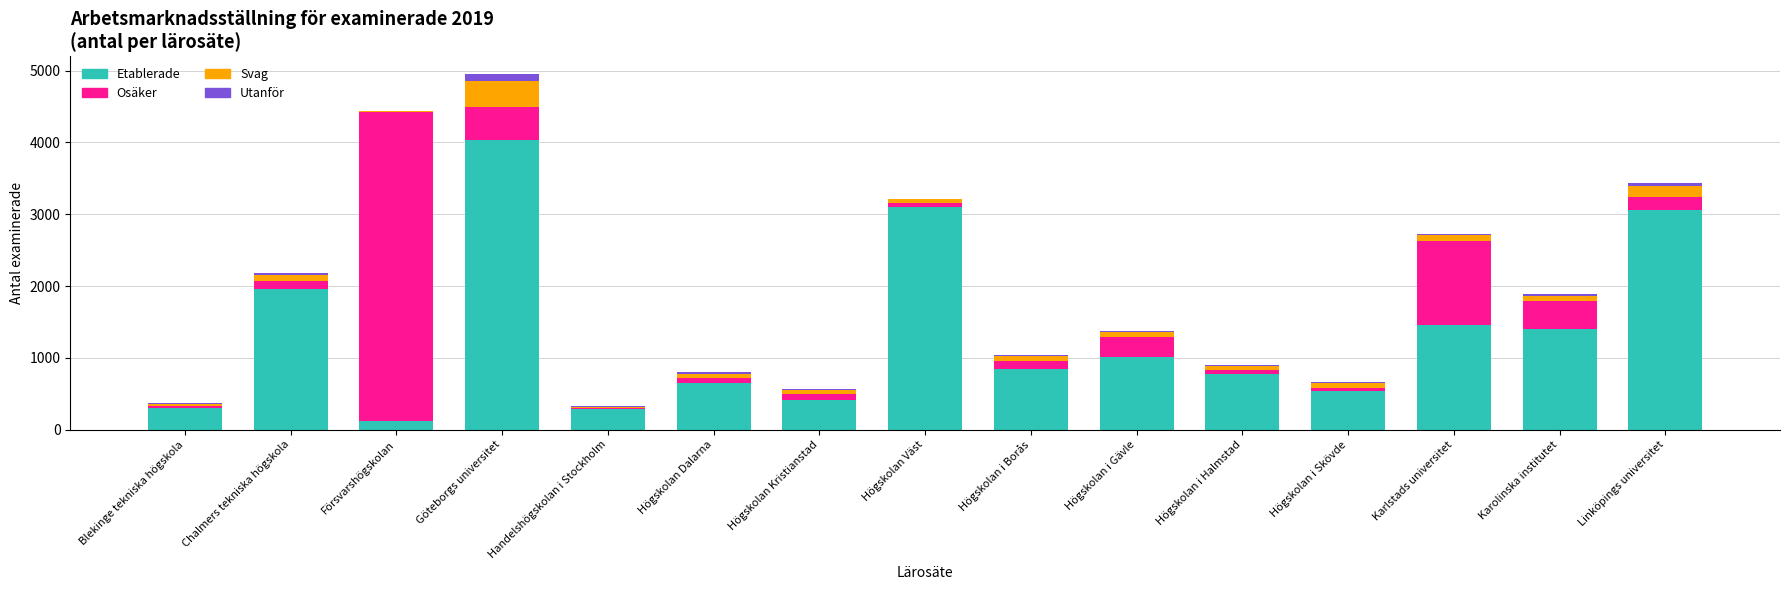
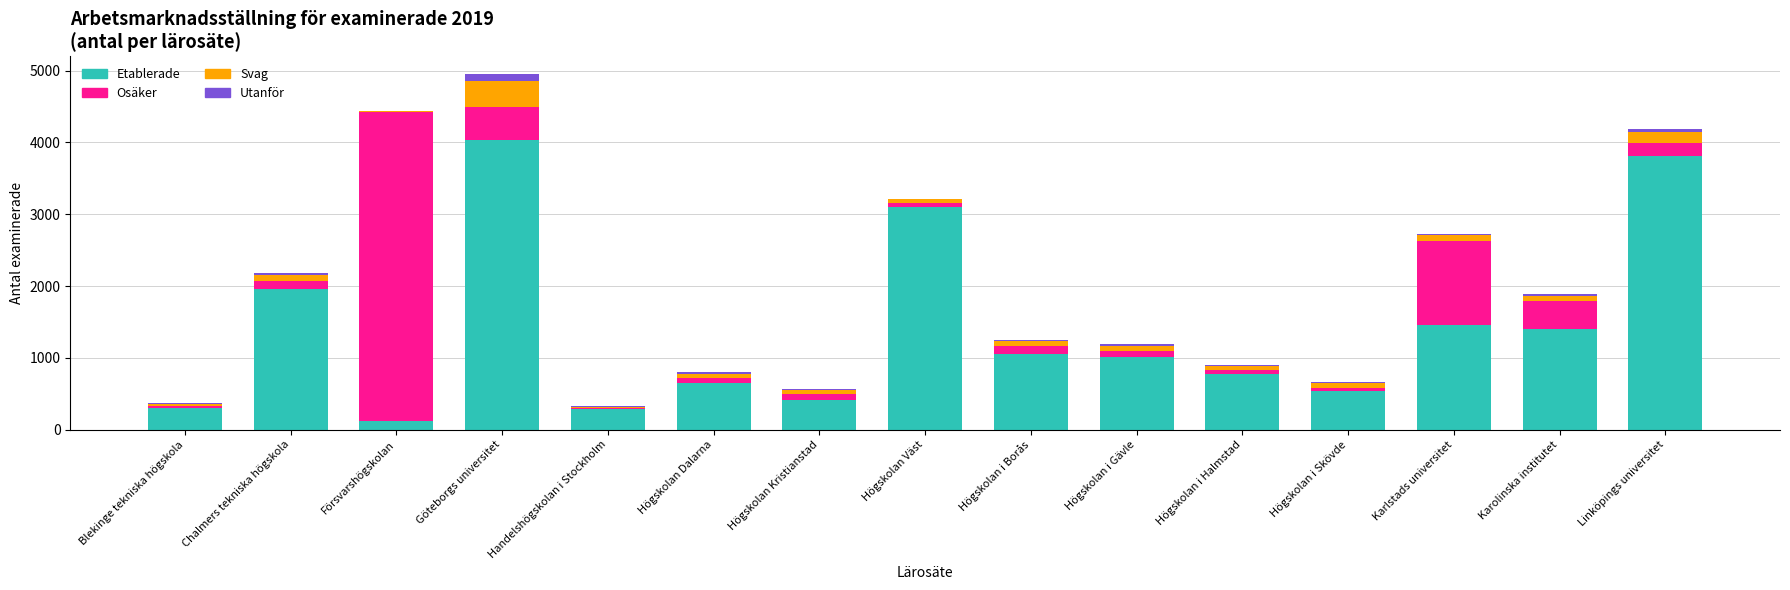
  {
    "Etablerade": {
      "Blekinge tekniska högskola": 300,
      "Chalmers tekniska högskola": 2000,
      "Försvarshögskolan": 100,
      "Göteborgs universitet": 4000,
      "Handelshögskolan i Stockholm": 300,
      "Högskolan Dalarna": 700,
      "Högskolan Kristianstad": 400,
      "Högskolan Väst": 3100,
-     "Högskolan i Borås": 800,
+     "Högskolan i Borås": 1100,
      "Högskolan i Gävle": 1000,
      "Högskolan i Halmstad": 800,
      "Högskolan i Skövde": 500,
      "Karlstads universitet": 1500,
      "Karolinska institutet": 1400,
-     "Linköpings universitet": 3100
+     "Linköpings universitet": 3800
    },
    "Osäker": {
      "Chalmers tekniska högskola": 100,
      "Försvarshögskolan": 4300,
      "Göteborgs universitet": 500,
      "Högskolan Dalarna": 100,
      "Högskolan Kristianstad": 100,
      "Högskolan Väst": 100,
      "Högskolan i Borås": 100,
-     "Högskolan i Gävle": 300,
+     "Högskolan i Gävle": 100,
      "Högskolan i Halmstad": 100,
      "Högskolan i Skövde": 0,
      "Karlstads universitet": 1200,
      "Karolinska institutet": 400,
      "Linköpings universitet": 200
    },
    "Svag": {
      "Chalmers tekniska högskola": 100,
      "Göteborgs universitet": 400,
      "Högskolan Dalarna": 100,
      "Högskolan Kristianstad": 100,
      "Högskolan Väst": 100,
      "Högskolan i Borås": 100,
      "Högskolan i Gävle": 100,
      "Högskolan i Halmstad": 100,
      "Högskolan i Skövde": 100,
      "Karlstads universitet": 100,
      "Karolinska institutet": 100,
      "Linköpings universitet": 100
    },
    "Utanför": {
      "Göteborgs universitet": 100,
      "Linköpings universitet": 0
    }
  }
